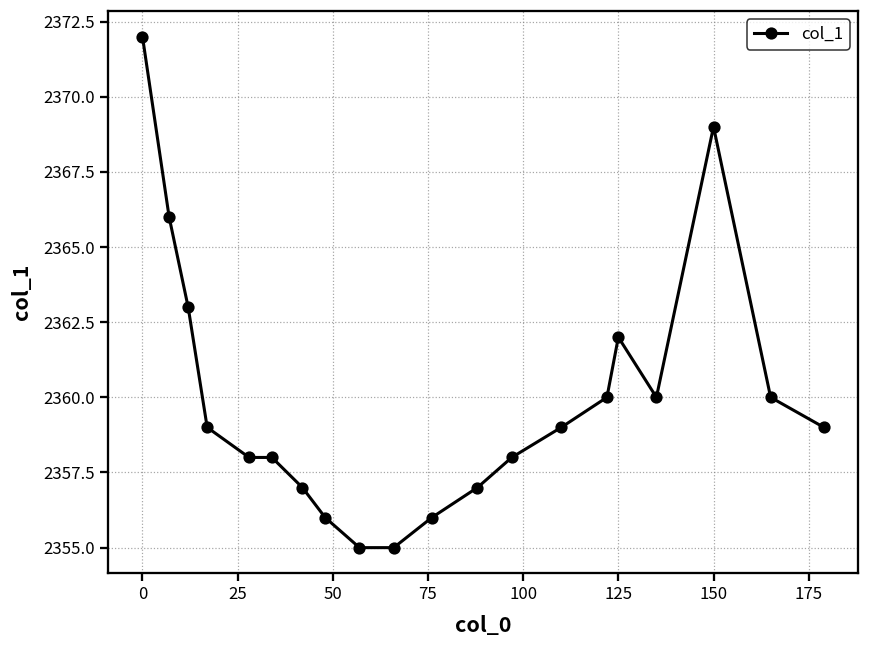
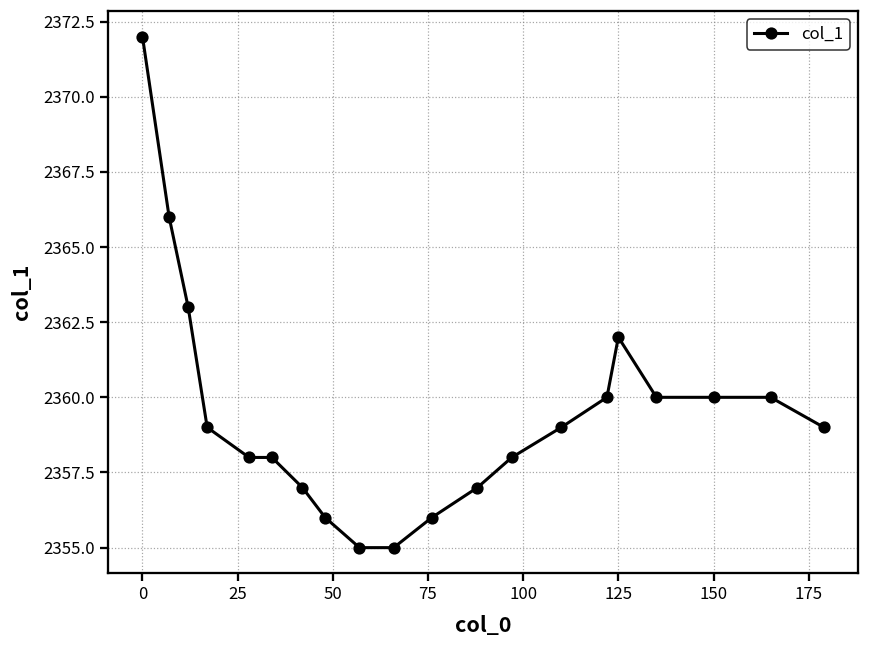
  {
    "0": 2372,
    "125": 2362,
-   "150": 2369
+   "150": 2360
  }
